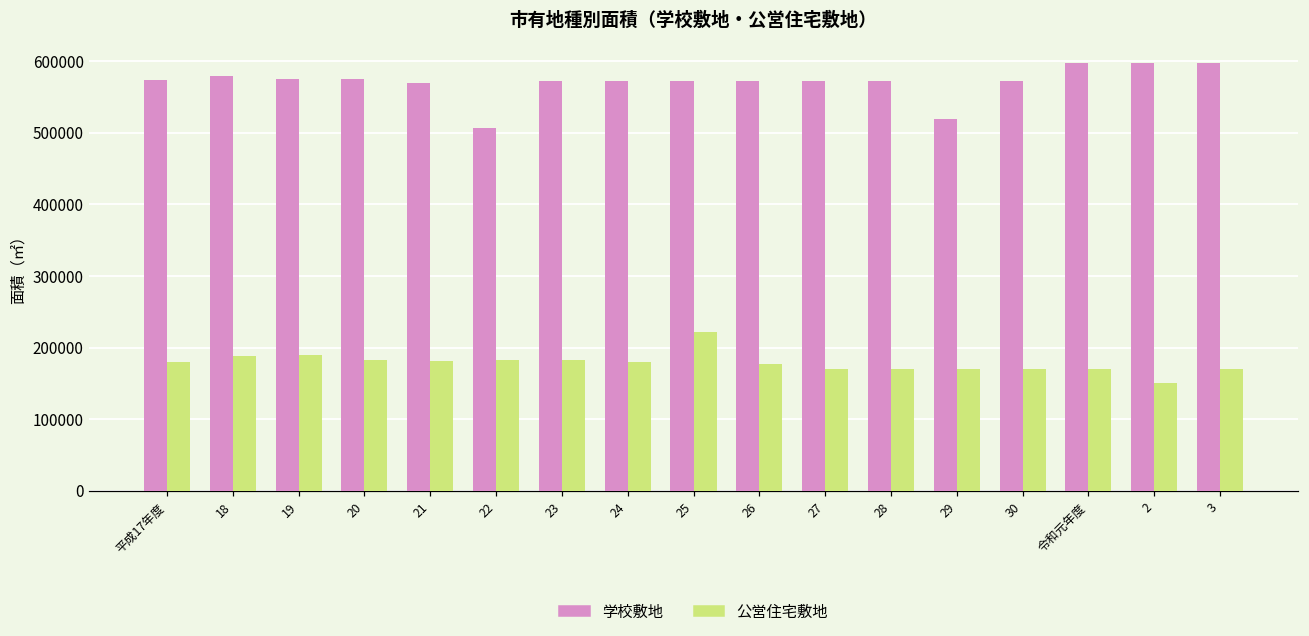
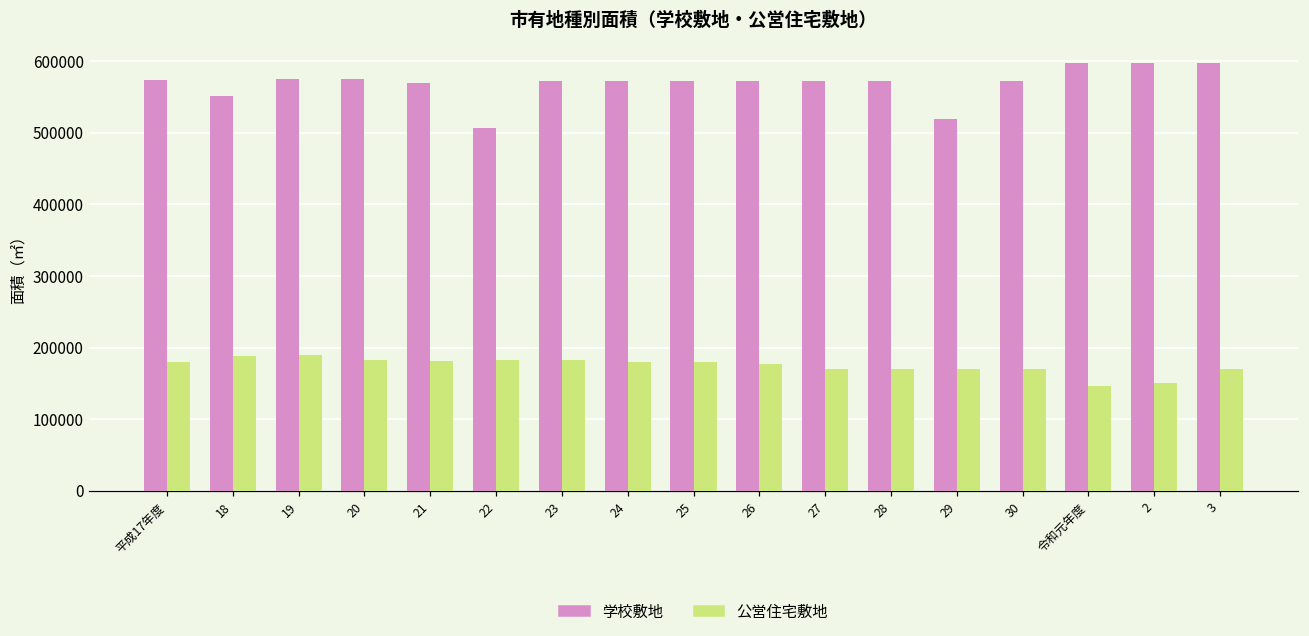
  {
    "学校敷地": {
      "平成17年度": 570000,
-     "18": 580000,
+     "18": 550000,
      "19": 580000,
      "20": 580000,
      "21": 570000,
      "22": 510000,
      "23": 570000,
      "24": 570000,
      "25": 570000,
      "26": 570000,
      "27": 570000,
      "28": 570000,
      "29": 520000,
      "30": 570000,
      "令和元年度": 600000,
      "2": 600000,
      "3": 600000
    },
    "公営住宅敷地": {
      "平成17年度": 180000,
      "18": 190000,
      "19": 190000,
      "20": 180000,
      "21": 180000,
      "22": 180000,
      "23": 180000,
      "24": 180000,
-     "25": 220000,
+     "25": 180000,
      "26": 180000,
      "27": 170000,
      "28": 170000,
      "29": 170000,
      "30": 170000,
-     "令和元年度": 170000,
+     "令和元年度": 150000,
      "2": 150000,
      "3": 170000
    }
  }
